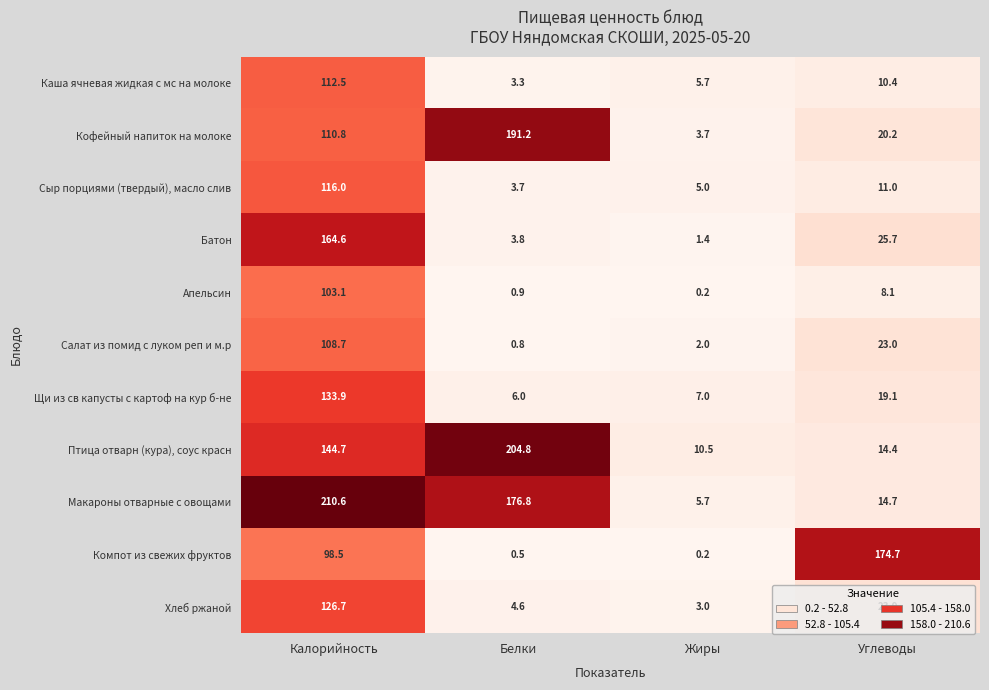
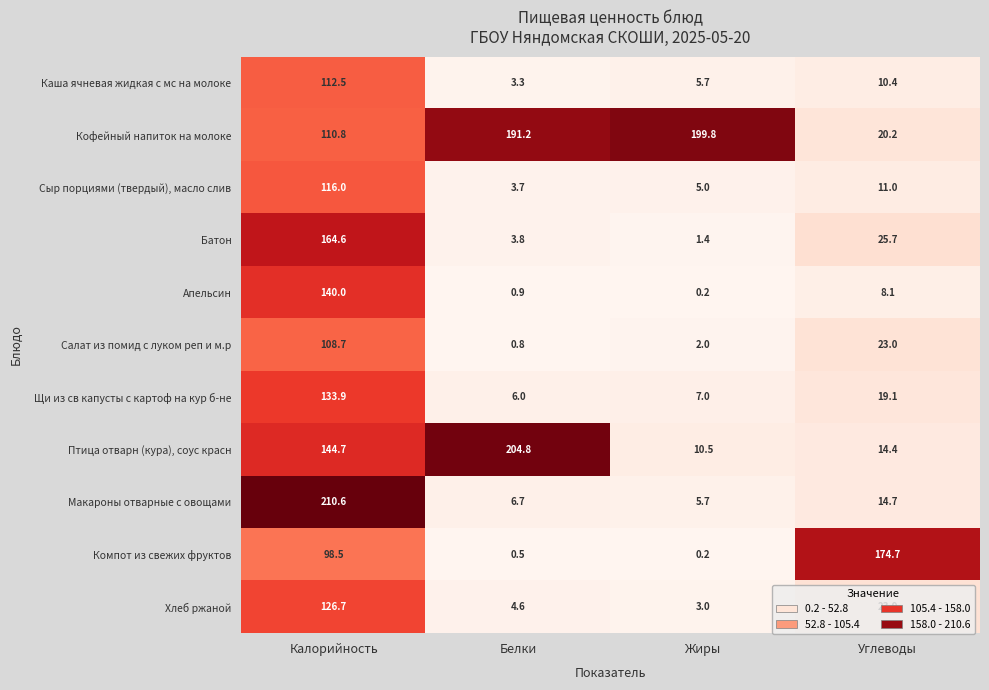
  {
    "Каша ячневая жидкая с мс на молоке": {
      "Калорийность": 112.5,
      "Белки": 3.3,
      "Жиры": 5.7,
      "Углеводы": 10.4
    },
    "Кофейный напиток на молоке": {
      "Калорийность": 110.8,
      "Белки": 191.2,
-     "Жиры": 3.7,
+     "Жиры": 199.8,
      "Углеводы": 20.2
    },
    "Сыр порциями (твердый), масло слив": {
      "Калорийность": 116.0,
      "Белки": 3.7,
      "Жиры": 5.0,
      "Углеводы": 11.0
    },
    "Батон": {
      "Калорийность": 164.6,
      "Белки": 3.8,
      "Жиры": 1.4,
      "Углеводы": 25.7
    },
    "Апельсин": {
-     "Калорийность": 103.1,
+     "Калорийность": 140.0,
      "Белки": 0.9,
      "Жиры": 0.2,
      "Углеводы": 8.1
    },
    "Салат из помид с луком реп и м.р": {
      "Калорийность": 108.7,
      "Белки": 0.8,
      "Жиры": 2.0,
      "Углеводы": 23.0
    },
    "Щи из св капусты с картоф на кур б-не": {
      "Калорийность": 133.9,
      "Белки": 6.0,
      "Жиры": 7.0,
      "Углеводы": 19.1
    },
    "Птица отварн (кура), соус красн": {
      "Калорийность": 144.7,
      "Белки": 204.8,
      "Жиры": 10.5,
      "Углеводы": 14.4
    },
    "Макароны отварные с овощами": {
      "Калорийность": 210.6,
-     "Белки": 176.8,
+     "Белки": 6.7,
      "Жиры": 5.7,
      "Углеводы": 14.7
    },
    "Компот из свежих фруктов": {
      "Калорийность": 98.5,
      "Белки": 0.5,
      "Жиры": 0.2,
      "Углеводы": 174.7
    },
    "Хлеб ржаной": {
      "Калорийность": 126.7,
      "Белки": 4.6,
      "Жиры": 3.0
    }
  }
